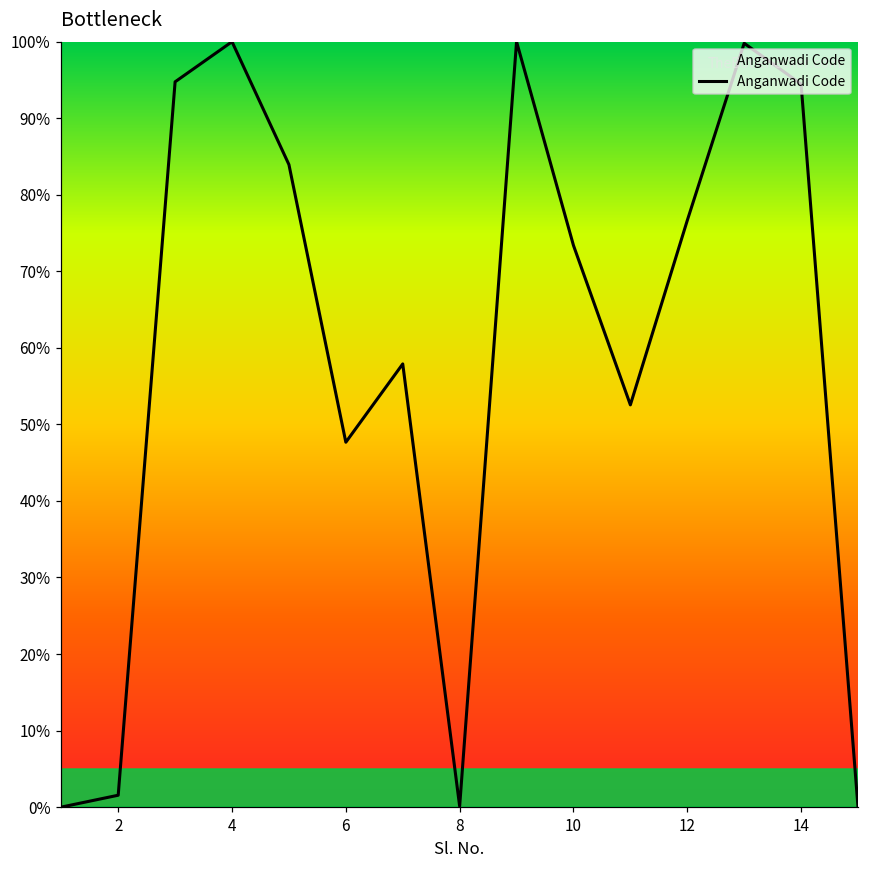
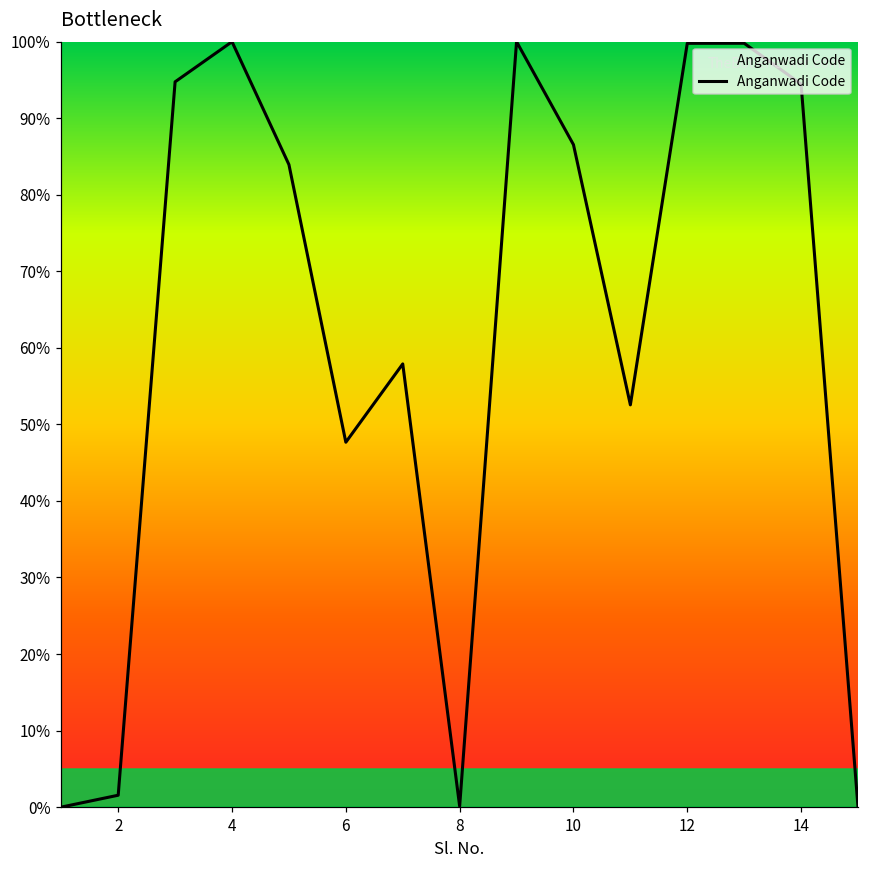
  {
    "4": "100%",
    "6": "48%",
-   "10": "73%",
-   "12": "77%"
+   "10": "87%",
+   "12": "100%"
  }
